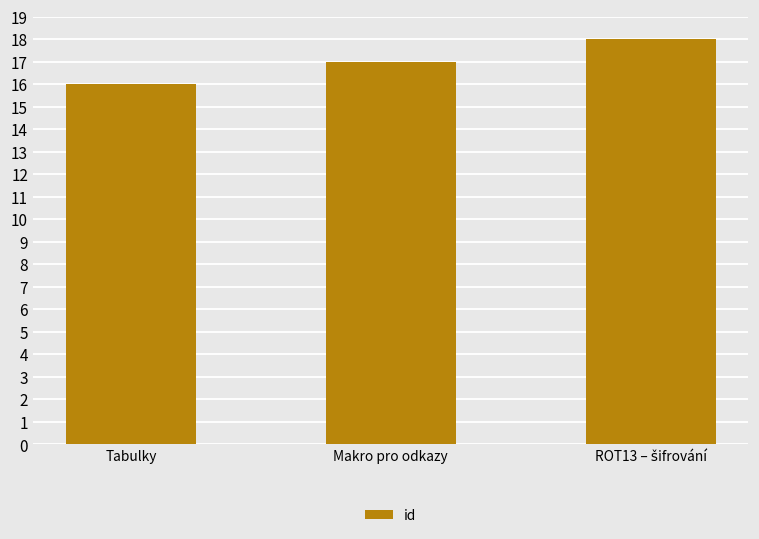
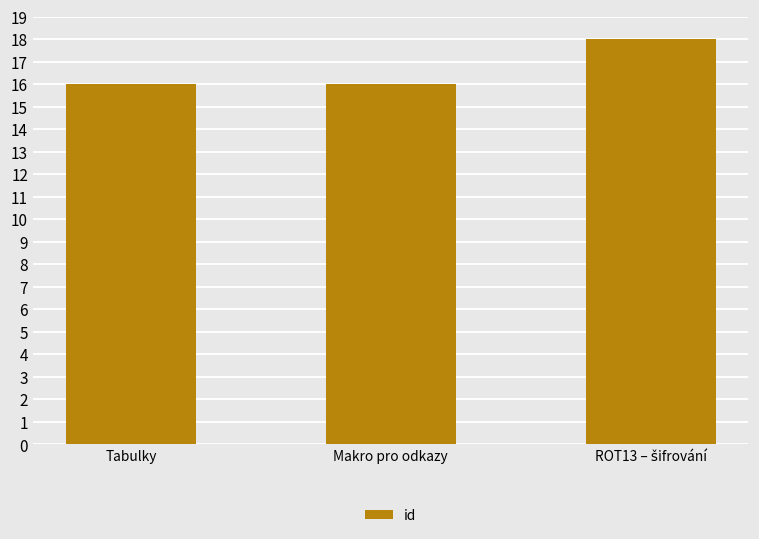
  {
    "Tabulky": 16,
-   "Makro pro odkazy": 17,
+   "Makro pro odkazy": 16,
    "ROT13 – šifrování": 18
  }
